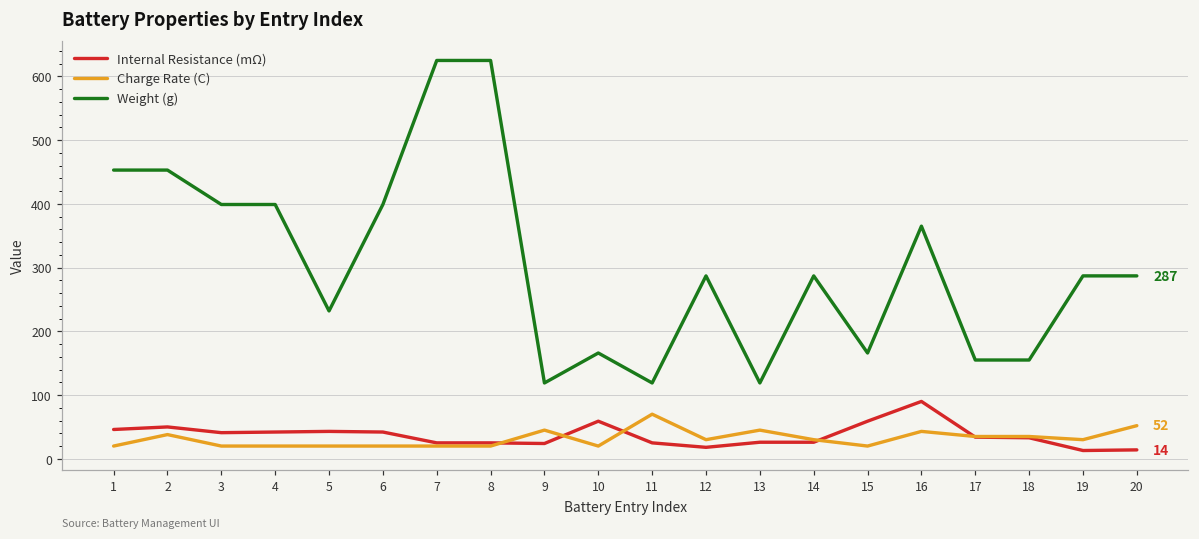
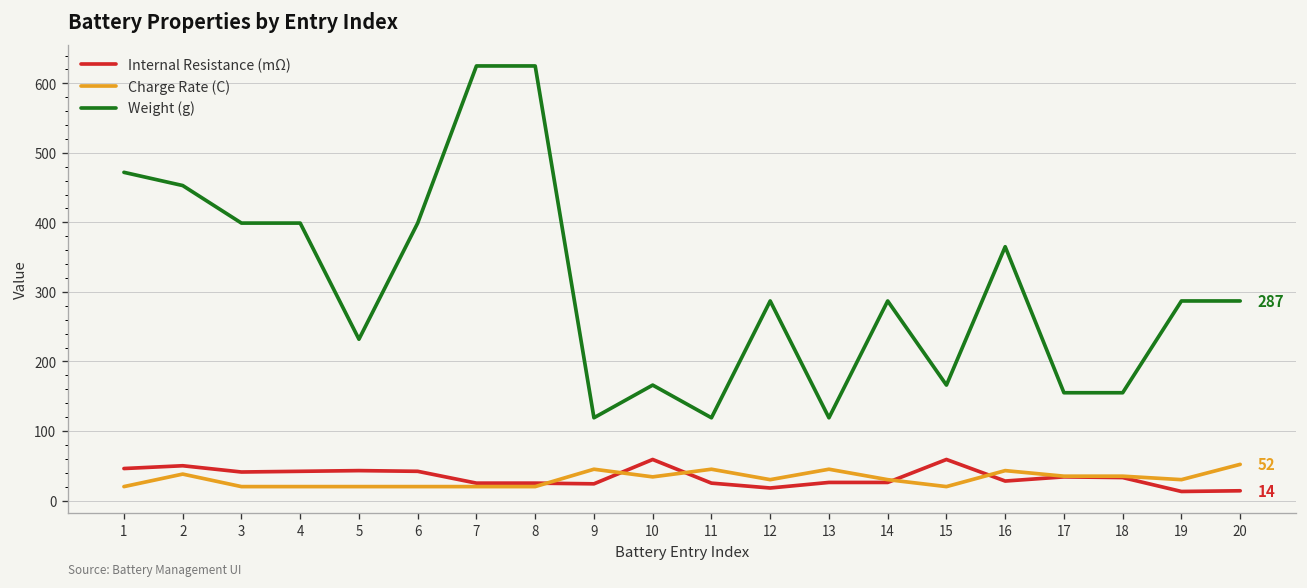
  {
    "Internal Resistance (mΩ)": {
      "1": 50,
      "2": 50,
      "3": 40,
      "4": 40,
      "5": 40,
      "6": 40,
      "7": 30,
      "8": 30,
      "9": 20,
      "10": 60,
      "11": 30,
      "12": 20,
      "13": 30,
      "15": 60,
-     "16": 90,
+     "16": 30,
      "19": 10
    },
    "Charge Rate (C)": {
      "1": 20,
      "2": 40,
      "3": 20,
      "4": 20,
      "5": 20,
      "6": 20,
      "7": 20,
      "8": 20,
      "9": 50,
-     "10": 20,
-     "11": 70,
+     "10": 30,
+     "11": 50,
      "12": 30,
      "13": 50,
      "15": 20,
      "16": 40,
      "19": 30
    },
    "Weight (g)": {
-     "1": 450,
+     "1": 470,
      "2": 450,
      "3": 400,
      "4": 400,
      "5": 230,
      "6": 400,
      "7": 630,
      "8": 630,
      "9": 120,
      "10": 170,
      "11": 120,
      "12": 290,
      "13": 120,
      "14": 290,
      "15": 170,
      "16": 370,
      "17": 160,
      "18": 160,
      "19": 290
    }
  }
